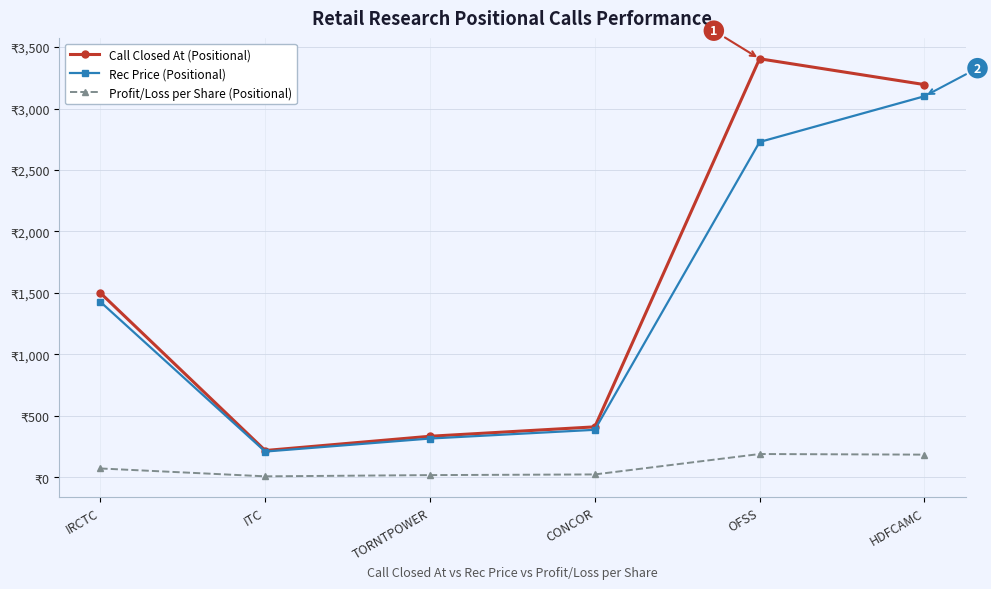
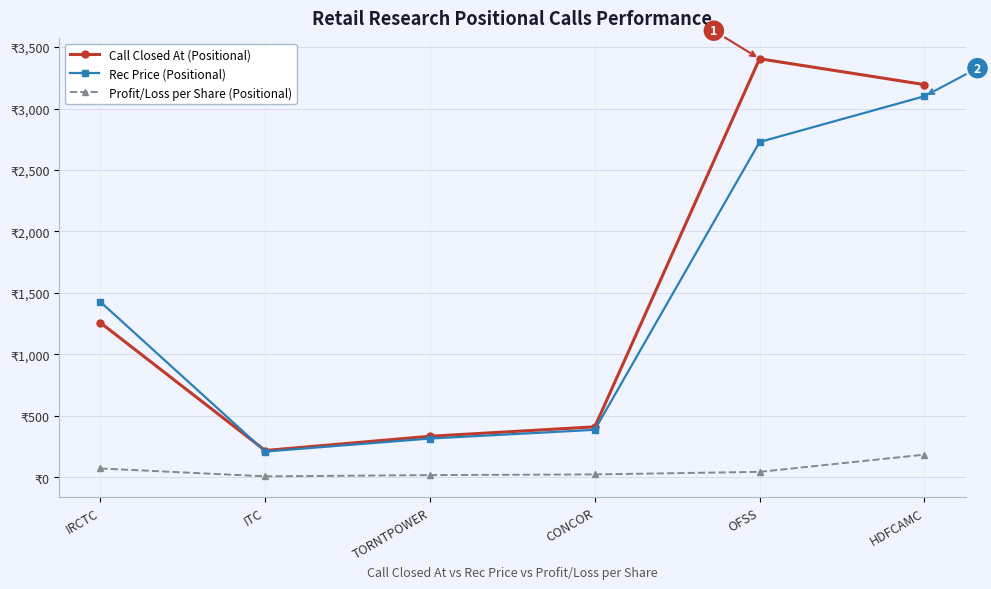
  {
    "Call Closed At (Positional)": {
-     "IRCTC": "₹1,500",
+     "IRCTC": "₹1,260",
      "CONCOR": "₹410",
      "OFSS": "₹3,410",
      "HDFCAMC": "₹3,200"
    },
    "Rec Price (Positional)": {
      "IRCTC": "₹1,430",
      "CONCOR": "₹390",
      "OFSS": "₹2,730",
      "HDFCAMC": "₹3,100"
    },
    "Profit/Loss per Share (Positional)": {
      "IRCTC": "₹70",
      "ITC": "₹10",
      "TORNTPOWER": "₹20",
      "CONCOR": "₹20",
-     "OFSS": "₹190",
+     "OFSS": "₹50",
      "HDFCAMC": "₹190"
    }
  }
